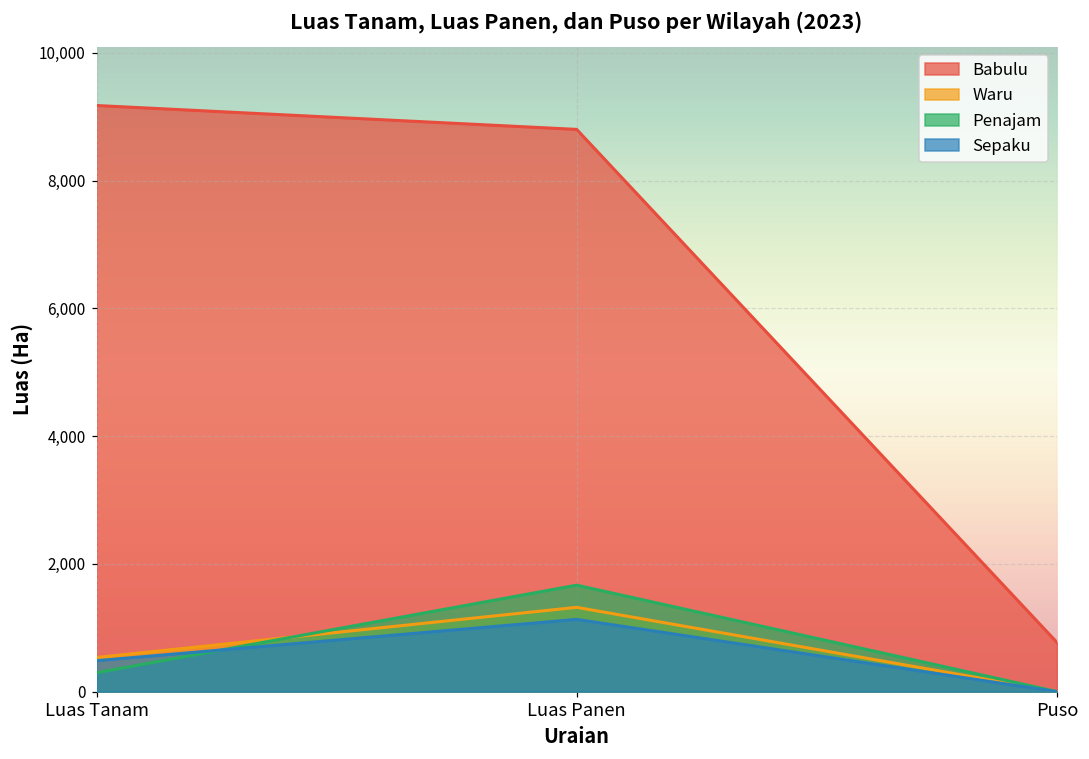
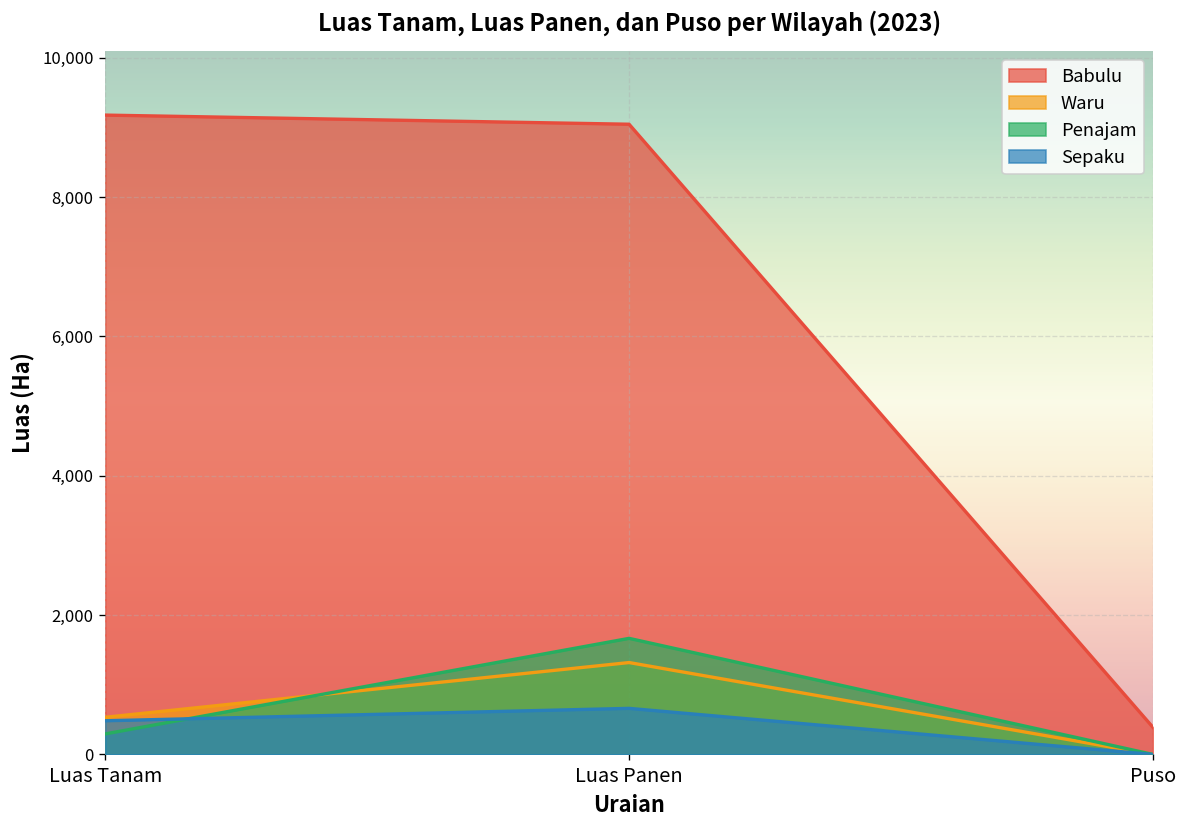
  {
    "Babulu": {
      "Luas Tanam": "9,200",
-     "Luas Panen": "8,800",
-     "Puso": "800"
+     "Luas Panen": "9,000",
+     "Puso": "400"
    },
    "Waru": {
      "Luas Tanam": "500",
      "Luas Panen": "1,300"
    },
    "Penajam": {
      "Luas Tanam": "300",
      "Luas Panen": "1,700"
    },
    "Sepaku": {
      "Luas Tanam": "500",
-     "Luas Panen": "1,100"
+     "Luas Panen": "700"
    }
  }
